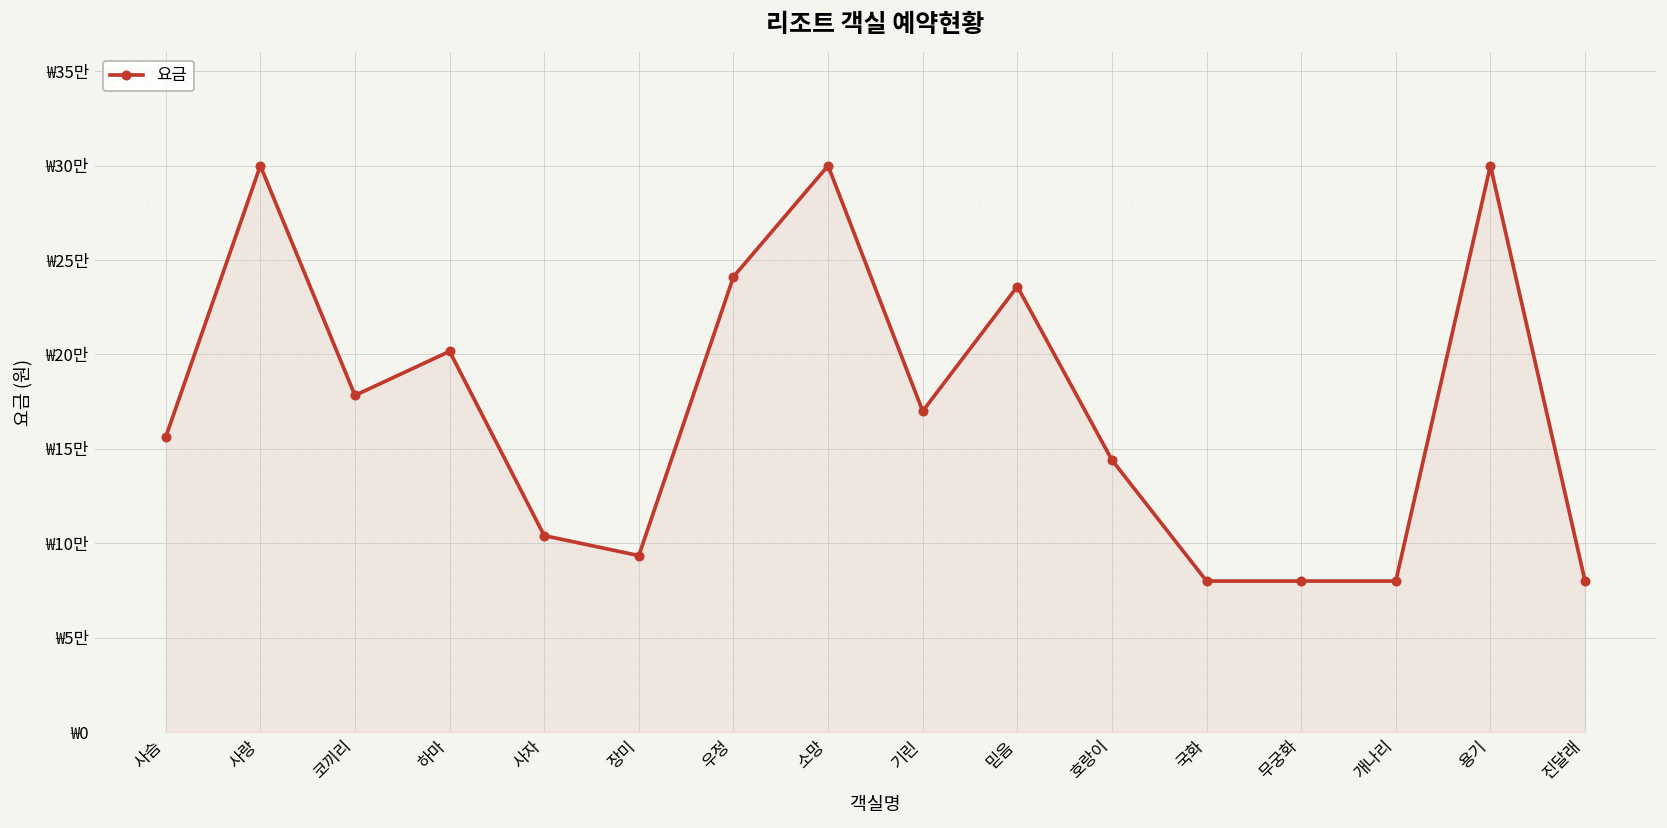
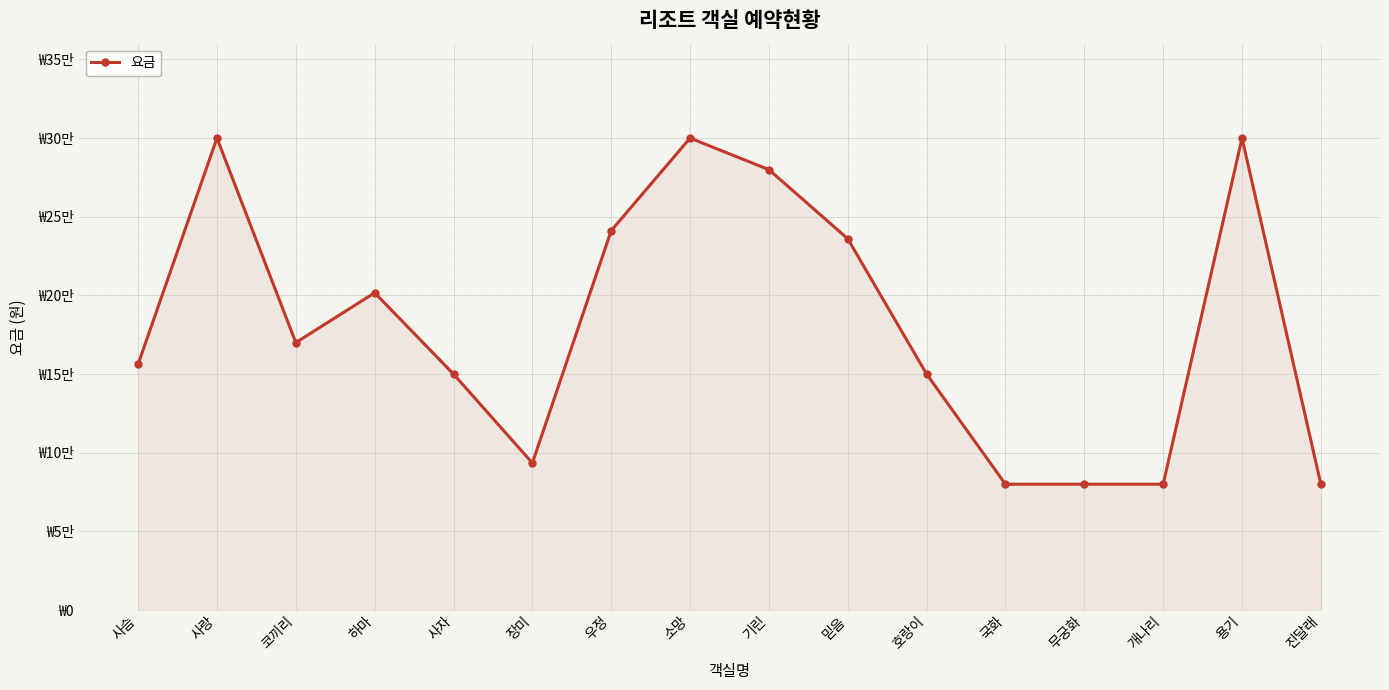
  {
    "사슴": "₩15.6만",
    "사랑": "₩30.0만",
-   "코끼리": "₩17.8만",
+   "코끼리": "₩17.0만",
    "하마": "₩20.2만",
-   "사자": "₩10.4만",
+   "사자": "₩15.0만",
    "장미": "₩9.3만",
    "우정": "₩24.1만",
    "소망": "₩30.0만",
-   "기린": "₩17.0만",
+   "기린": "₩28.0만",
    "믿음": "₩23.6만",
-   "호랑이": "₩14.4만",
+   "호랑이": "₩15.0만",
    "국화": "₩8.0만",
    "무궁화": "₩8.0만",
    "개나리": "₩8.0만",
    "용기": "₩30.0만",
    "진달래": "₩8.0만"
  }
